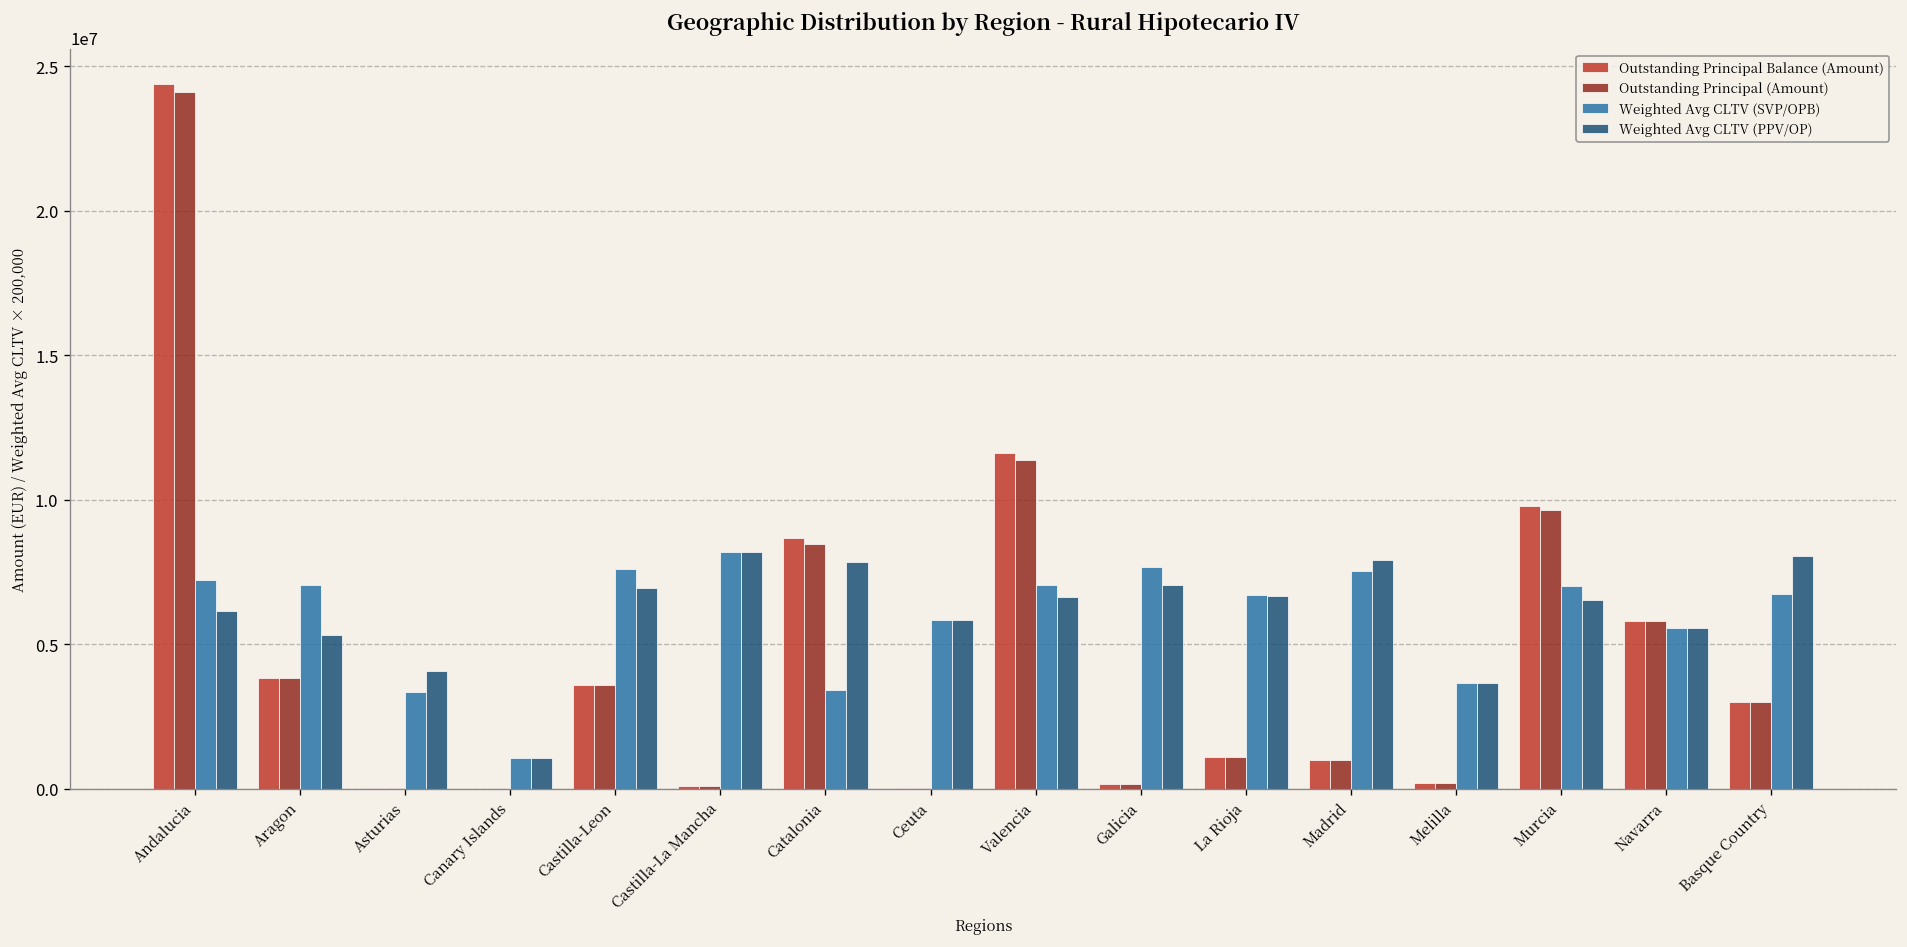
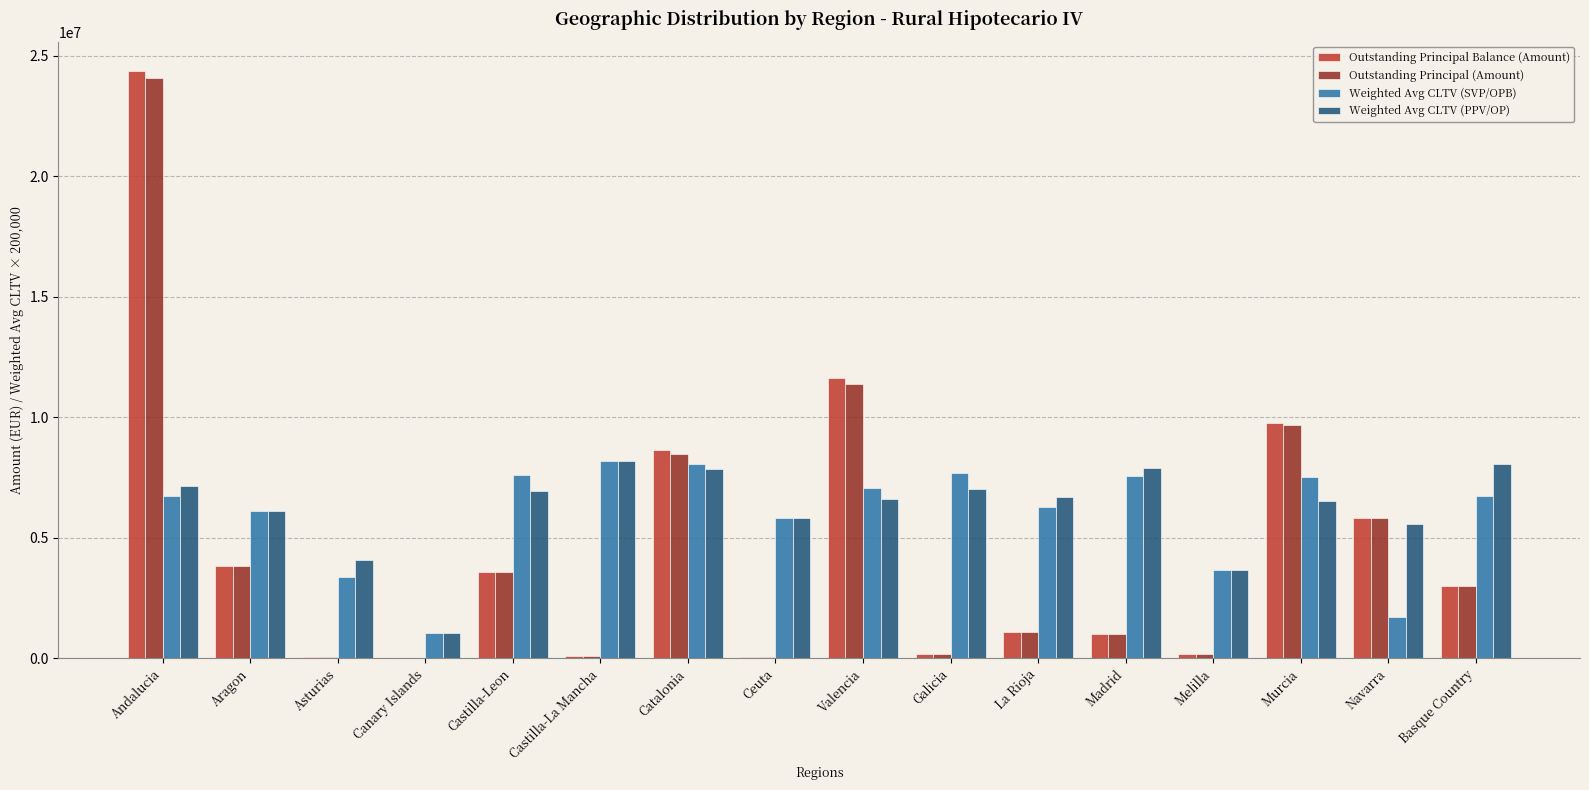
  {
    "Weighted Avg CLTV (SVP/OPB)": {
-     "Andalucia": 7200000,
-     "Aragon": 7100000,
+     "Andalucia": 6700000,
+     "Aragon": 6100000,
      "Asturias": 3400000,
      "Canary Islands": 1100000,
      "Castilla-Leon": 7600000,
      "Castilla-La Mancha": 8200000,
-     "Catalonia": 3400000,
+     "Catalonia": 8100000,
      "Ceuta": 5800000,
      "Valencia": 7000000,
      "Galicia": 7700000,
-     "La Rioja": 6700000,
+     "La Rioja": 6300000,
      "Madrid": 7500000,
      "Melilla": 3700000,
-     "Murcia": 7000000,
-     "Navarra": 5600000,
+     "Murcia": 7500000,
+     "Navarra": 1700000,
      "Basque Country": 6700000
    },
    "Weighted Avg CLTV (PPV/OP)": {
-     "Andalucia": 6200000,
-     "Aragon": 5300000,
+     "Andalucia": 7100000,
+     "Aragon": 6100000,
      "Asturias": 4100000,
      "Canary Islands": 1100000,
      "Castilla-Leon": 6900000,
      "Castilla-La Mancha": 8200000,
      "Catalonia": 7800000,
      "Ceuta": 5800000,
      "Valencia": 6600000,
      "Galicia": 7000000,
      "La Rioja": 6700000,
      "Madrid": 7900000,
      "Melilla": 3700000,
      "Murcia": 6500000,
      "Navarra": 5600000,
      "Basque Country": 8000000
    }
  }
